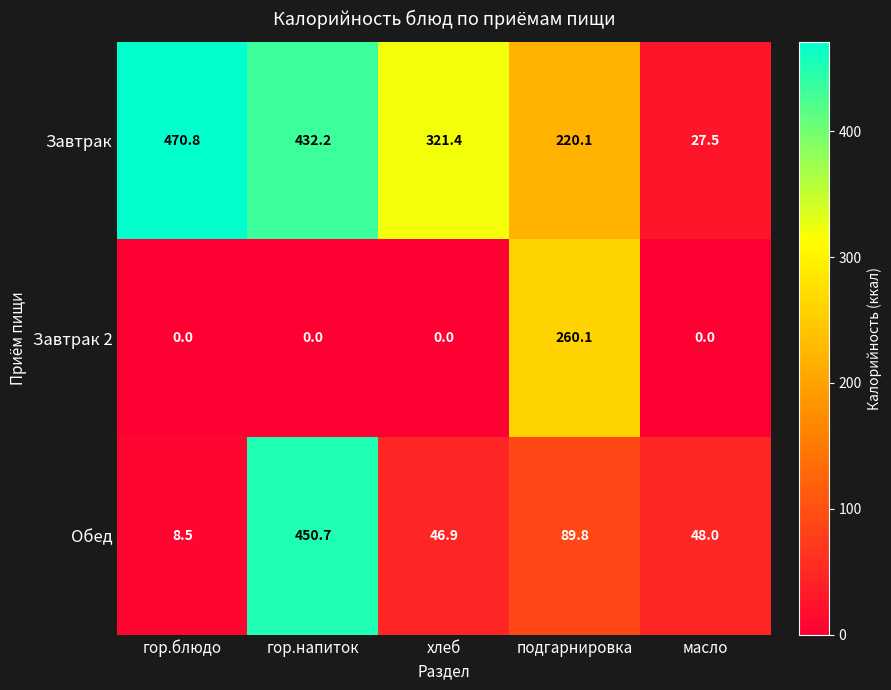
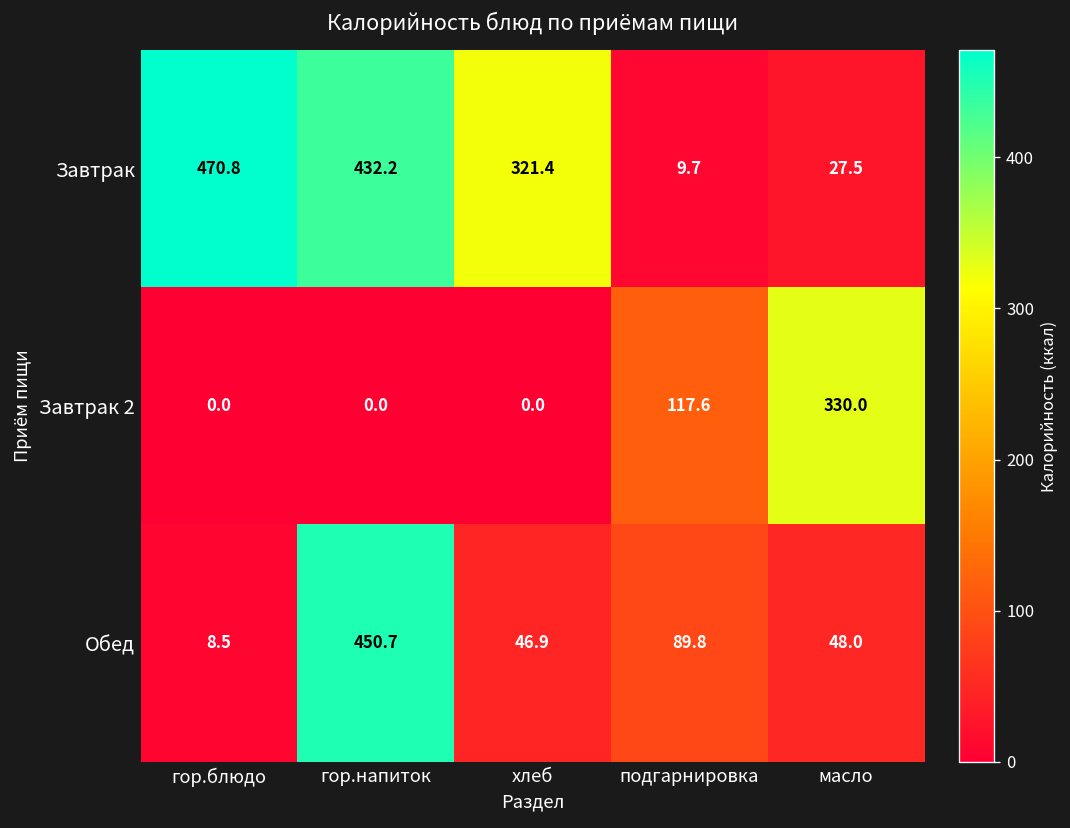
  {
    "Завтрак": {
      "гор.блюдо": 470.8,
      "гор.напиток": 432.2,
      "хлеб": 321.4,
-     "подгарнировка": 220.1,
+     "подгарнировка": 9.7,
      "масло": 27.5
    },
    "Завтрак 2": {
      "гор.блюдо": 0.0,
      "гор.напиток": 0.0,
      "хлеб": 0.0,
-     "подгарнировка": 260.1,
-     "масло": 0.0
+     "подгарнировка": 117.6,
+     "масло": 330.0
    },
    "Обед": {
      "гор.блюдо": 8.5,
      "гор.напиток": 450.7,
      "хлеб": 46.9,
      "подгарнировка": 89.8,
      "масло": 48.0
    }
  }
